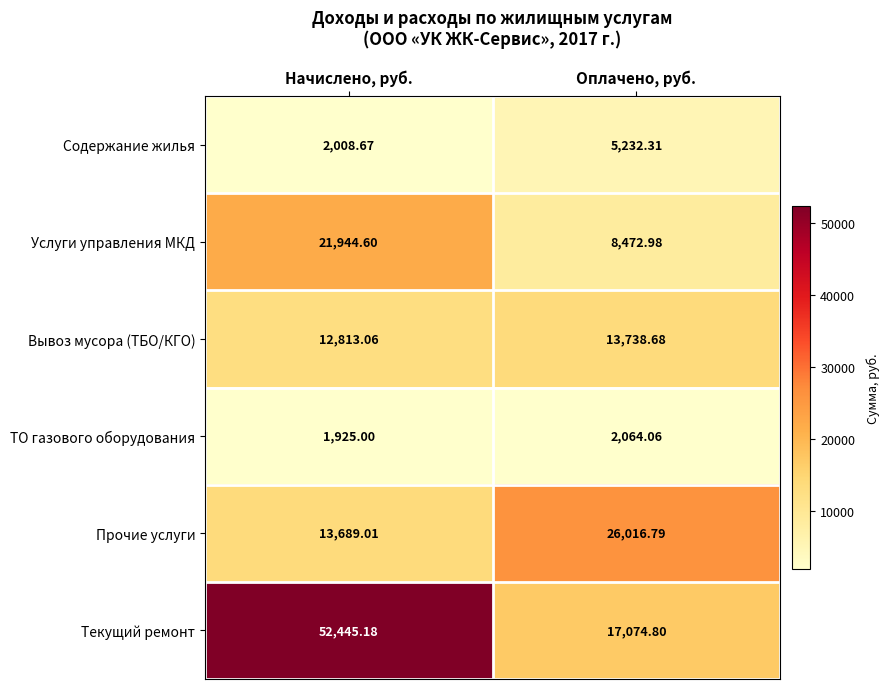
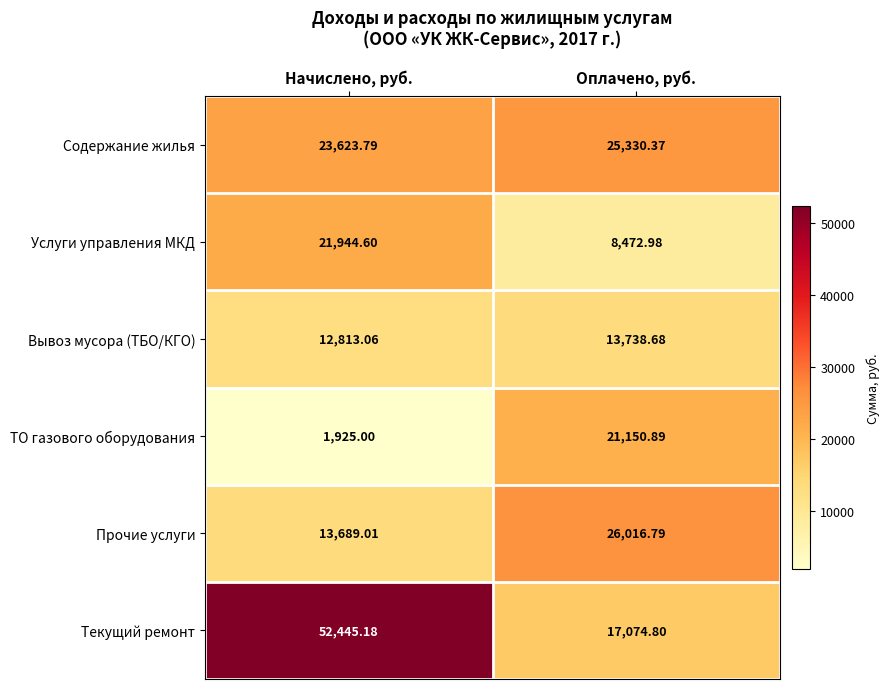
  {
    "Содержание жилья": {
-     "Начислено, руб.": "2,008.67",
-     "Оплачено, руб.": "5,232.31"
+     "Начислено, руб.": "23,623.79",
+     "Оплачено, руб.": "25,330.37"
    },
    "Услуги управления МКД": {
      "Начислено, руб.": "21,944.60",
      "Оплачено, руб.": "8,472.98"
    },
    "Вывоз мусора (ТБО/КГО)": {
      "Начислено, руб.": "12,813.06",
      "Оплачено, руб.": "13,738.68"
    },
    "ТО газового оборудования": {
      "Начислено, руб.": "1,925.00",
-     "Оплачено, руб.": "2,064.06"
+     "Оплачено, руб.": "21,150.89"
    },
    "Прочие услуги": {
      "Начислено, руб.": "13,689.01",
      "Оплачено, руб.": "26,016.79"
    },
    "Текущий ремонт": {
      "Начислено, руб.": "52,445.18",
      "Оплачено, руб.": "17,074.80"
    }
  }
